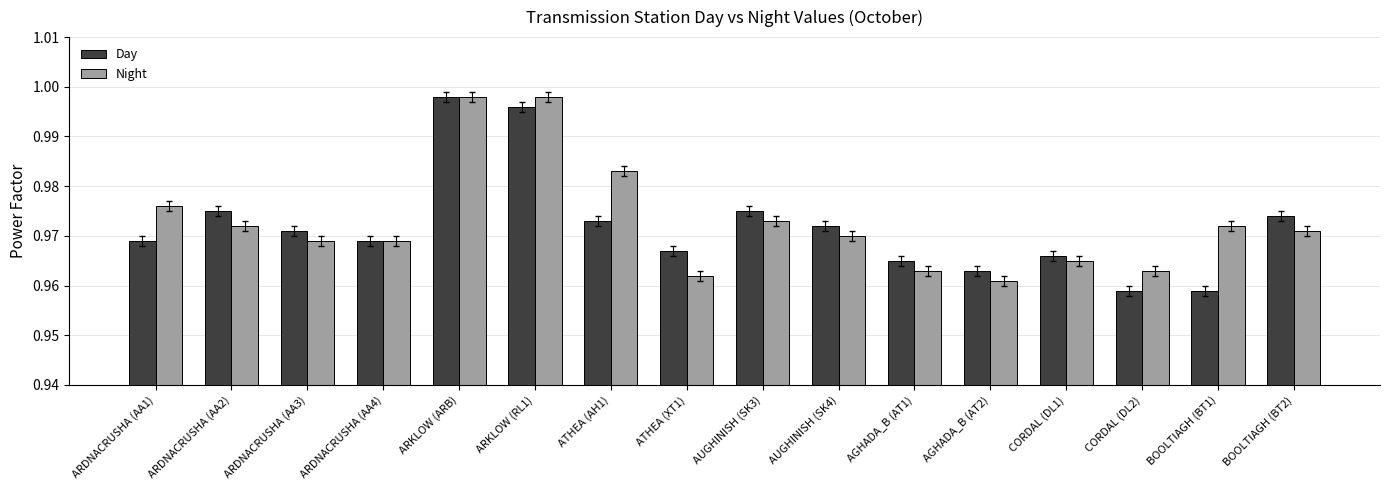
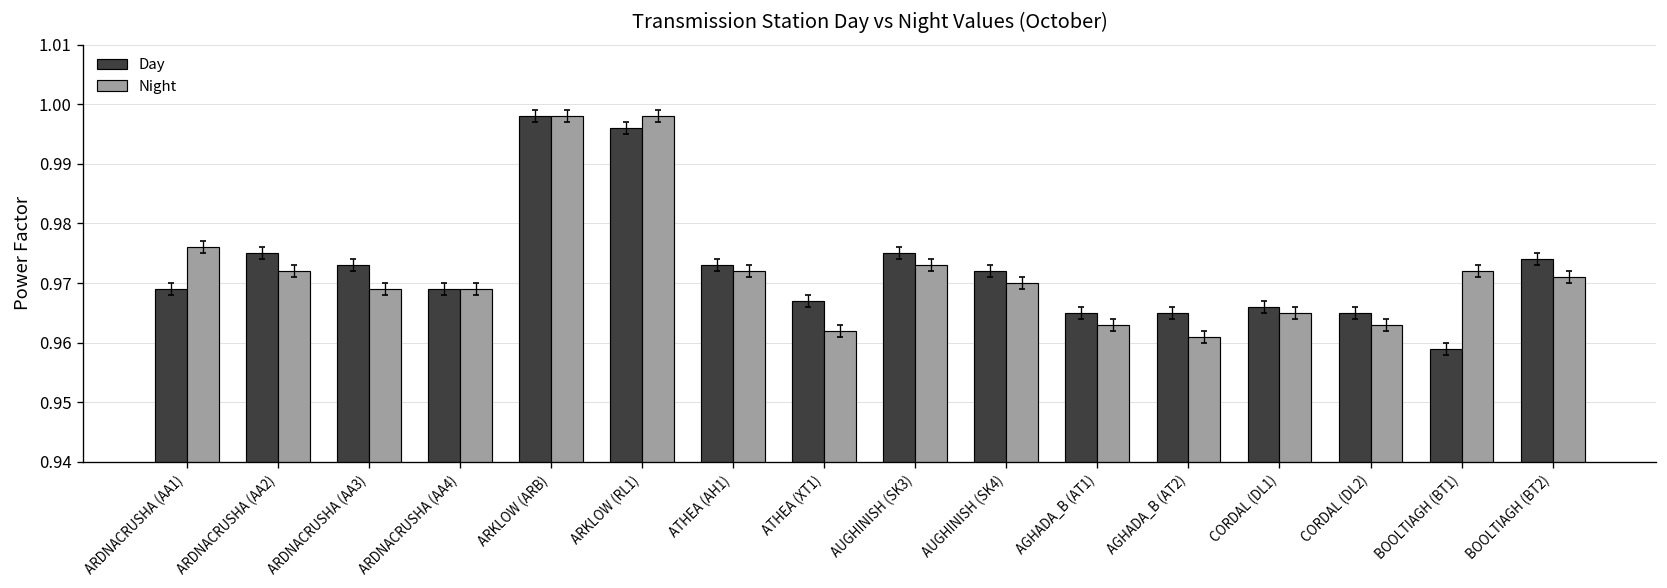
  {
    "Day": {
      "ARDNACRUSHA (AA1)": 0.969,
      "ARDNACRUSHA (AA2)": 0.975,
-     "ARDNACRUSHA (AA3)": 0.971,
+     "ARDNACRUSHA (AA3)": 0.973,
      "ARDNACRUSHA (AA4)": 0.969,
      "ARKLOW (ARB)": 0.998,
      "ARKLOW (RL1)": 0.996,
      "ATHEA (AH1)": 0.973,
      "ATHEA (XT1)": 0.967,
      "AUGHINISH (SK3)": 0.975,
      "AUGHINISH (SK4)": 0.972,
      "AGHADA_B (AT1)": 0.965,
-     "AGHADA_B (AT2)": 0.963,
+     "AGHADA_B (AT2)": 0.965,
      "CORDAL (DL1)": 0.966,
-     "CORDAL (DL2)": 0.959,
+     "CORDAL (DL2)": 0.965,
      "BOOLTIAGH (BT1)": 0.959,
      "BOOLTIAGH (BT2)": 0.974
    },
    "Night": {
      "ARDNACRUSHA (AA1)": 0.976,
      "ARDNACRUSHA (AA2)": 0.972,
      "ARDNACRUSHA (AA3)": 0.969,
      "ARDNACRUSHA (AA4)": 0.969,
      "ARKLOW (ARB)": 0.998,
      "ARKLOW (RL1)": 0.998,
-     "ATHEA (AH1)": 0.983,
+     "ATHEA (AH1)": 0.972,
      "ATHEA (XT1)": 0.962,
      "AUGHINISH (SK3)": 0.973,
      "AUGHINISH (SK4)": 0.970,
      "AGHADA_B (AT1)": 0.963,
      "AGHADA_B (AT2)": 0.961,
      "CORDAL (DL1)": 0.965,
      "CORDAL (DL2)": 0.963,
      "BOOLTIAGH (BT1)": 0.972,
      "BOOLTIAGH (BT2)": 0.971
    }
  }
